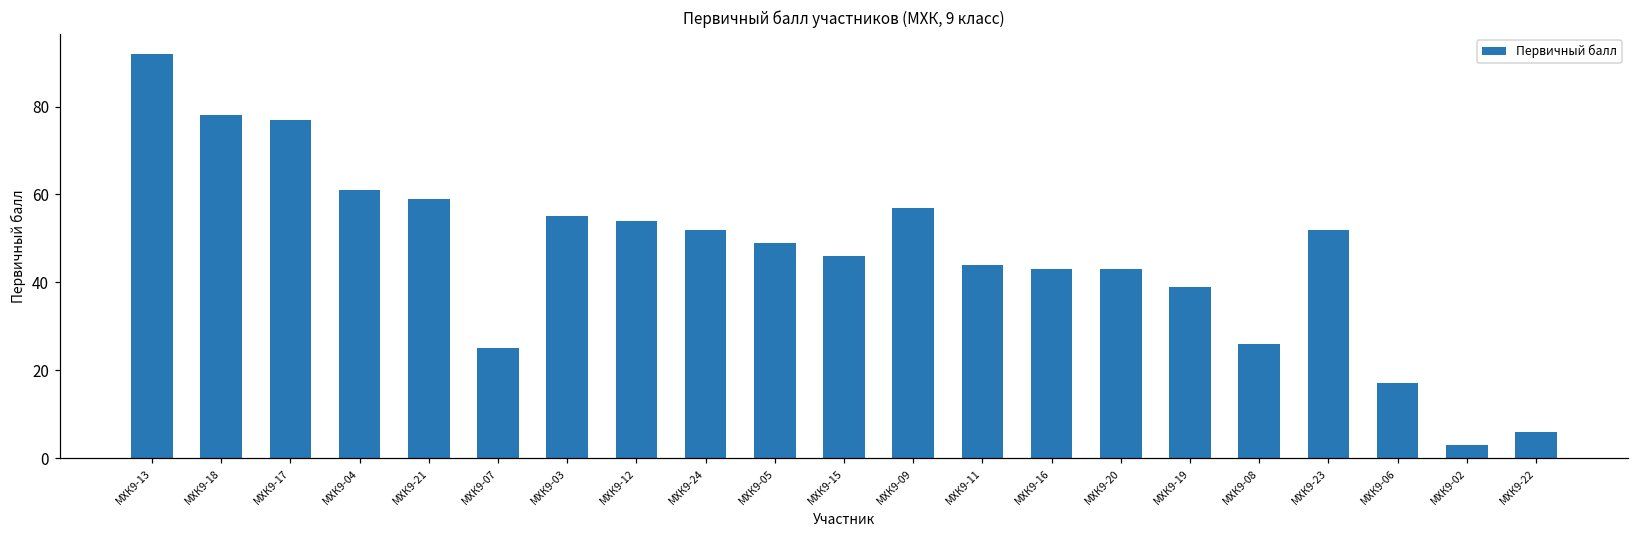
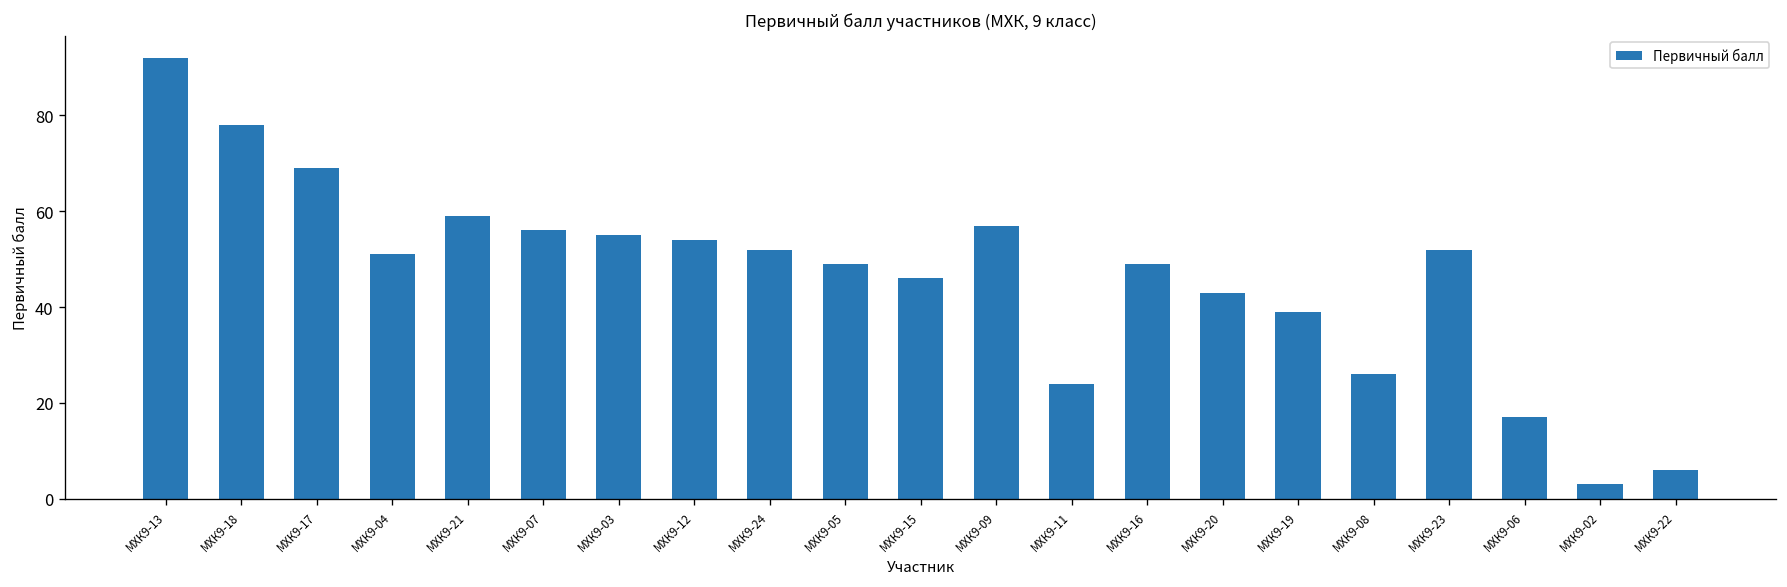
  {
    "МХК9-13": 92,
    "МХК9-18": 78,
-   "МХК9-17": 77,
-   "МХК9-04": 61,
+   "МХК9-17": 69,
+   "МХК9-04": 51,
    "МХК9-21": 59,
-   "МХК9-07": 25,
+   "МХК9-07": 56,
    "МХК9-03": 55,
    "МХК9-12": 54,
    "МХК9-24": 52,
    "МХК9-05": 49,
    "МХК9-15": 46,
    "МХК9-09": 57,
-   "МХК9-11": 44,
-   "МХК9-16": 43,
+   "МХК9-11": 24,
+   "МХК9-16": 49,
    "МХК9-20": 43,
    "МХК9-19": 39,
    "МХК9-08": 26,
    "МХК9-23": 52,
    "МХК9-06": 17,
    "МХК9-02": 3,
    "МХК9-22": 6
  }
